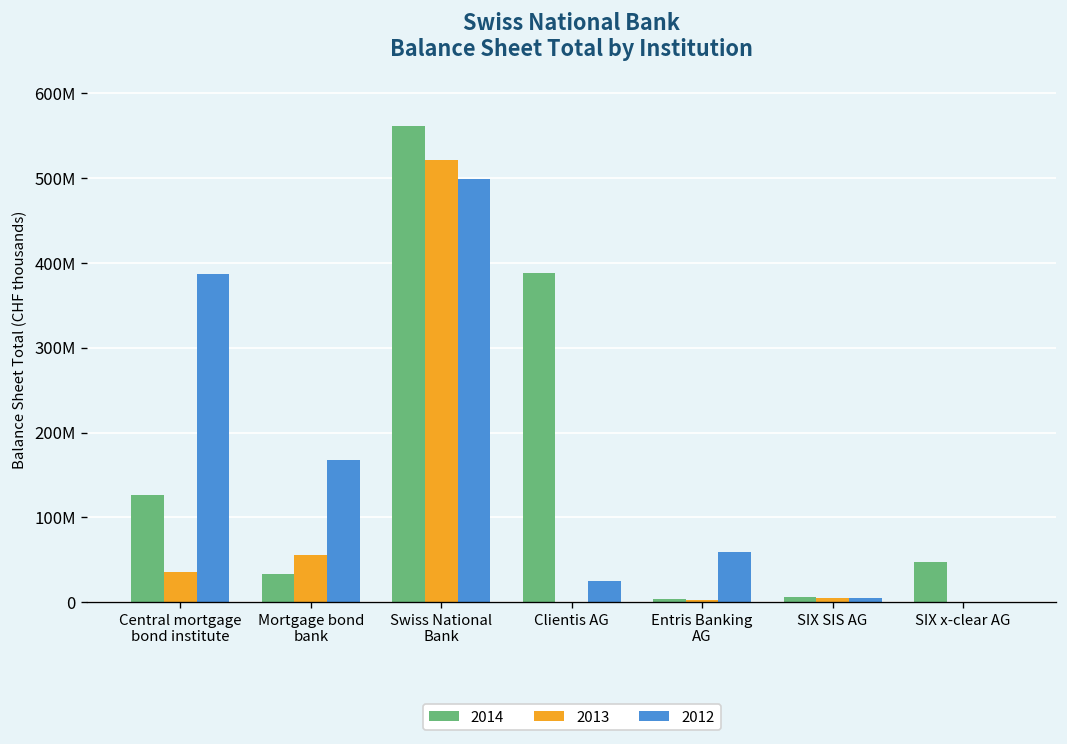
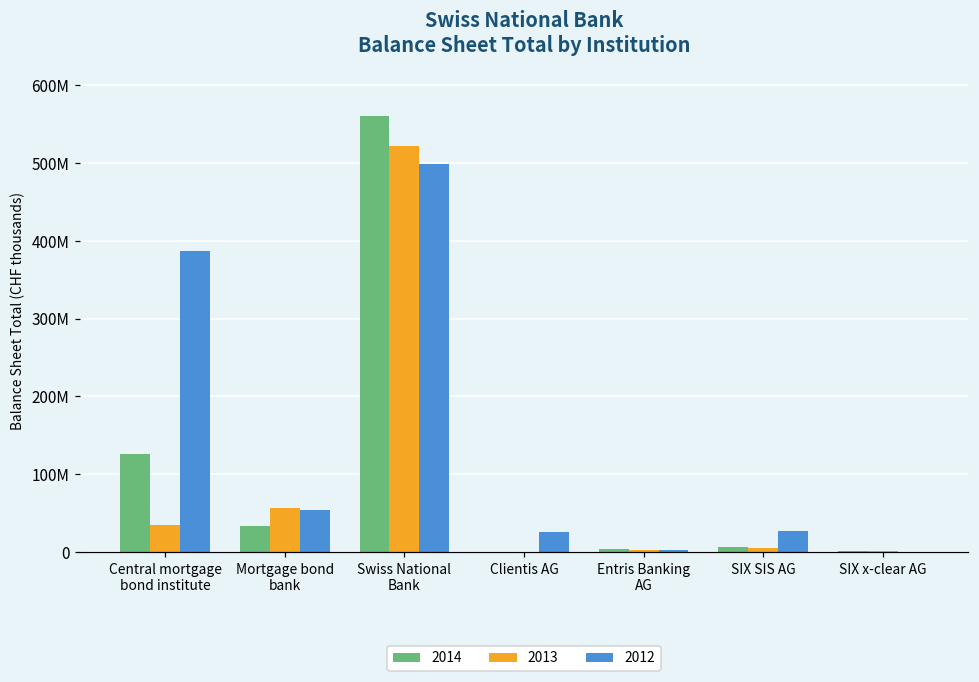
  {
    "2014": {
      "Central mortgage bond institute": 130000000,
      "Mortgage bond bank": 30000000,
      "Swiss National Bank": 560000000,
-     "Clientis AG": 390000000,
+     "Clientis AG": 0,
      "Entris Banking AG": 0,
      "SIX SIS AG": 10000000,
-     "SIX x-clear AG": 50000000
+     "SIX x-clear AG": 0
    },
    "2013": {
      "Central mortgage bond institute": 40000000,
      "Mortgage bond bank": 60000000,
      "Swiss National Bank": 520000000,
      "SIX SIS AG": 0
    },
    "2012": {
      "Central mortgage bond institute": 390000000,
-     "Mortgage bond bank": 170000000,
+     "Mortgage bond bank": 50000000,
      "Swiss National Bank": 500000000,
      "Clientis AG": 30000000,
-     "Entris Banking AG": 60000000,
-     "SIX SIS AG": 10000000
+     "Entris Banking AG": 0,
+     "SIX SIS AG": 30000000
    }
  }
